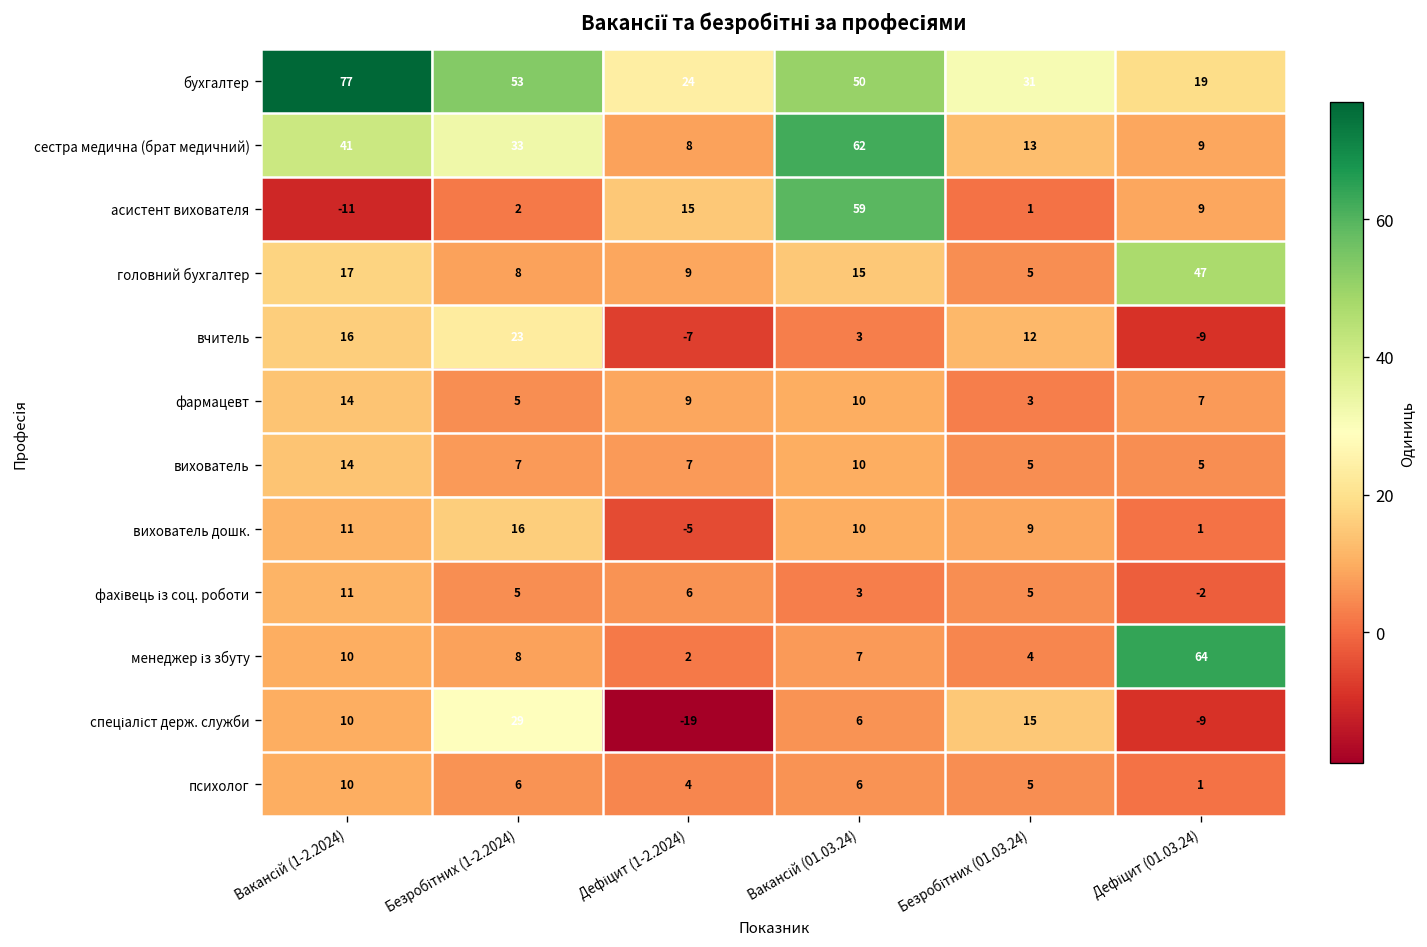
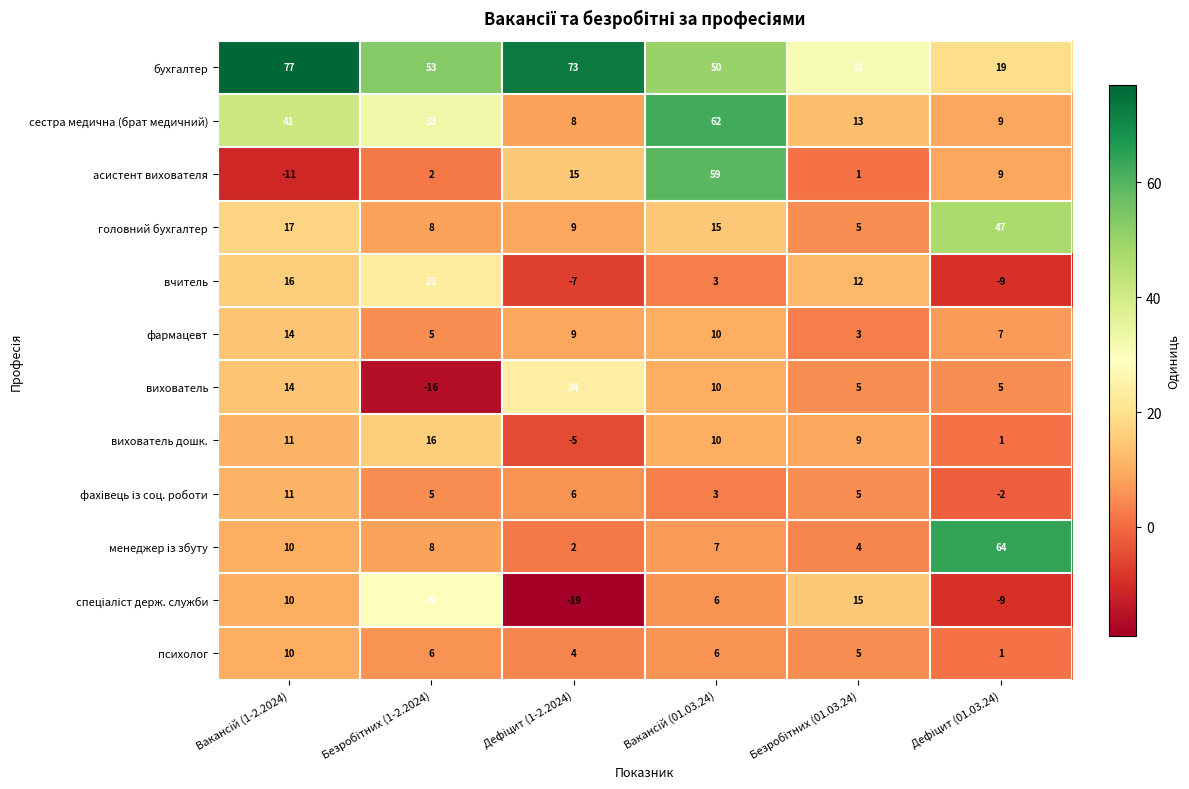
  {
    "бухгалтер": {
      "Вакансій (1-2.2024)": 77,
      "Безробітних (1-2.2024)": 53,
-     "Дефіцит (1-2.2024)": 24,
+     "Дефіцит (1-2.2024)": 73,
      "Вакансій (01.03.24)": 50,
      "Безробітних (01.03.24)": 31,
      "Дефіцит (01.03.24)": 19
    },
    "сестра медична (брат медичний)": {
      "Вакансій (1-2.2024)": 41,
      "Безробітних (1-2.2024)": 33,
      "Дефіцит (1-2.2024)": 8,
      "Вакансій (01.03.24)": 62,
      "Безробітних (01.03.24)": 13,
      "Дефіцит (01.03.24)": 9
    },
    "асистент вихователя": {
      "Вакансій (1-2.2024)": -11,
      "Безробітних (1-2.2024)": 2,
      "Дефіцит (1-2.2024)": 15,
      "Вакансій (01.03.24)": 59,
      "Безробітних (01.03.24)": 1,
      "Дефіцит (01.03.24)": 9
    },
    "головний бухгалтер": {
      "Вакансій (1-2.2024)": 17,
      "Безробітних (1-2.2024)": 8,
      "Дефіцит (1-2.2024)": 9,
      "Вакансій (01.03.24)": 15,
      "Безробітних (01.03.24)": 5,
      "Дефіцит (01.03.24)": 47
    },
    "вчитель": {
      "Вакансій (1-2.2024)": 16,
      "Безробітних (1-2.2024)": 23,
      "Дефіцит (1-2.2024)": -7,
      "Вакансій (01.03.24)": 3,
      "Безробітних (01.03.24)": 12,
      "Дефіцит (01.03.24)": -9
    },
    "фармацевт": {
      "Вакансій (1-2.2024)": 14,
      "Безробітних (1-2.2024)": 5,
      "Дефіцит (1-2.2024)": 9,
      "Вакансій (01.03.24)": 10,
      "Безробітних (01.03.24)": 3,
      "Дефіцит (01.03.24)": 7
    },
    "вихователь": {
      "Вакансій (1-2.2024)": 14,
-     "Безробітних (1-2.2024)": 7,
-     "Дефіцит (1-2.2024)": 7,
+     "Безробітних (1-2.2024)": -16,
+     "Дефіцит (1-2.2024)": 24,
      "Вакансій (01.03.24)": 10,
      "Безробітних (01.03.24)": 5,
      "Дефіцит (01.03.24)": 5
    },
    "вихователь дошк.": {
      "Вакансій (1-2.2024)": 11,
      "Безробітних (1-2.2024)": 16,
      "Дефіцит (1-2.2024)": -5,
      "Вакансій (01.03.24)": 10,
      "Безробітних (01.03.24)": 9,
      "Дефіцит (01.03.24)": 1
    },
    "фахівець із соц. роботи": {
      "Вакансій (1-2.2024)": 11,
      "Безробітних (1-2.2024)": 5,
      "Дефіцит (1-2.2024)": 6,
      "Вакансій (01.03.24)": 3,
      "Безробітних (01.03.24)": 5,
      "Дефіцит (01.03.24)": -2
    },
    "менеджер із збуту": {
      "Вакансій (1-2.2024)": 10,
      "Безробітних (1-2.2024)": 8,
      "Дефіцит (1-2.2024)": 2,
      "Вакансій (01.03.24)": 7,
      "Безробітних (01.03.24)": 4,
      "Дефіцит (01.03.24)": 64
    },
    "спеціаліст держ. служби": {
      "Вакансій (1-2.2024)": 10,
      "Безробітних (1-2.2024)": 29,
      "Дефіцит (1-2.2024)": -19,
      "Вакансій (01.03.24)": 6,
      "Безробітних (01.03.24)": 15,
      "Дефіцит (01.03.24)": -9
    },
    "психолог": {
      "Вакансій (1-2.2024)": 10,
      "Безробітних (1-2.2024)": 6,
      "Дефіцит (1-2.2024)": 4,
      "Вакансій (01.03.24)": 6,
      "Безробітних (01.03.24)": 5,
      "Дефіцит (01.03.24)": 1
    }
  }
